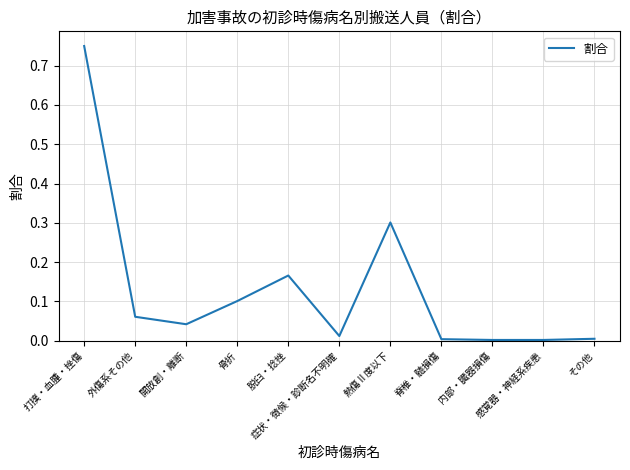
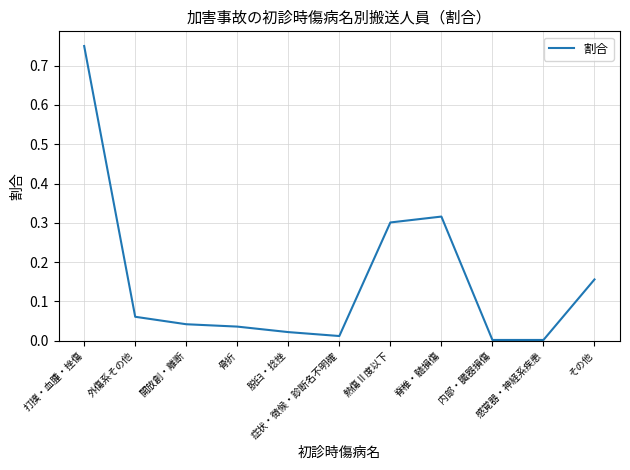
  {
    "打撲・血腫・挫傷": 0.75,
    "外傷系その他": 0.06,
    "開放創・離断": 0.04,
-   "骨折": 0.10,
-   "脱臼・捻挫": 0.17,
+   "骨折": 0.04,
+   "脱臼・捻挫": 0.02,
    "症状・徴候・診断名不明確": 0.01,
    "熱傷Ⅱ度以下": 0.30,
-   "脊椎・髄損傷": 0.00,
+   "脊椎・髄損傷": 0.32,
    "内部・臓器損傷": 0.00,
    "感覚器・神経系疾患": 0.00,
-   "その他": 0.01
+   "その他": 0.16
  }
